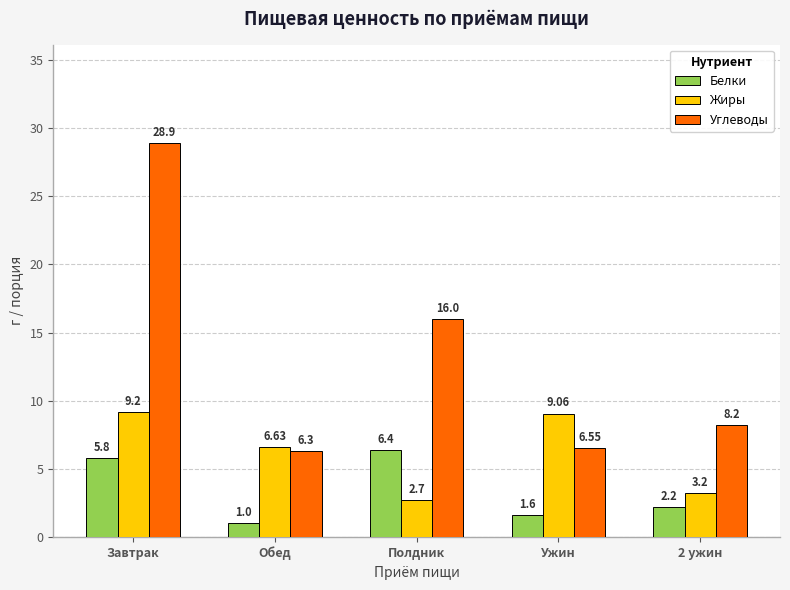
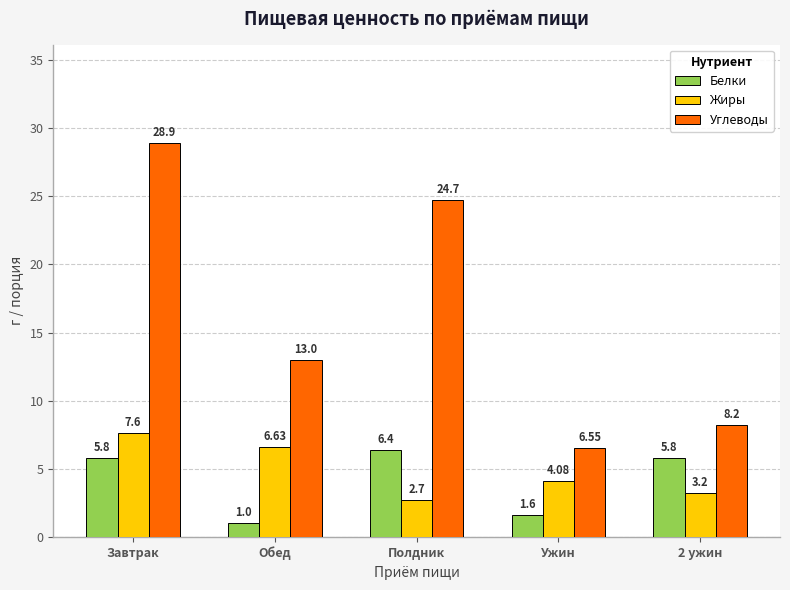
  {
    "Белки": {
      "Завтрак": 5.8,
      "Обед": 1.0,
      "Полдник": 6.4,
      "Ужин": 1.6,
-     "2 ужин": 2.2
+     "2 ужин": 5.8
    },
    "Жиры": {
-     "Завтрак": 9.2,
+     "Завтрак": 7.6,
      "Обед": 6.63,
      "Полдник": 2.7,
-     "Ужин": 9.06,
+     "Ужин": 4.08,
      "2 ужин": 3.2
    },
    "Углеводы": {
      "Завтрак": 28.9,
-     "Обед": 6.3,
-     "Полдник": 16.0,
+     "Обед": 13.0,
+     "Полдник": 24.7,
      "Ужин": 6.55,
      "2 ужин": 8.2
    }
  }
